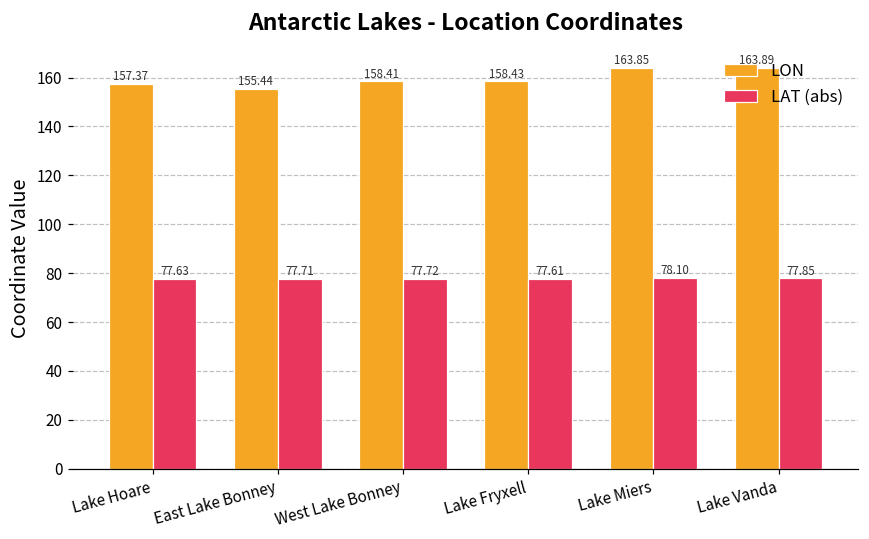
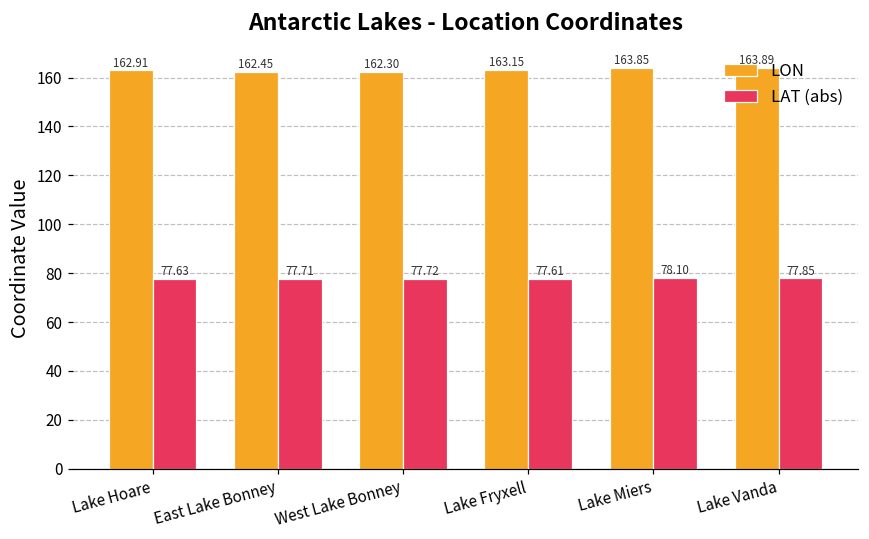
  {
    "LON": {
-     "Lake Hoare": 157.37,
-     "East Lake Bonney": 155.44,
-     "West Lake Bonney": 158.41,
-     "Lake Fryxell": 158.43,
+     "Lake Hoare": 162.91,
+     "East Lake Bonney": 162.45,
+     "West Lake Bonney": 162.30,
+     "Lake Fryxell": 163.15,
      "Lake Miers": 163.85,
      "Lake Vanda": 163.89
    },
    "LAT (abs)": {
      "Lake Hoare": 77.63,
      "East Lake Bonney": 77.71,
      "West Lake Bonney": 77.72,
      "Lake Fryxell": 77.61,
      "Lake Miers": 78.10,
      "Lake Vanda": 77.85
    }
  }
